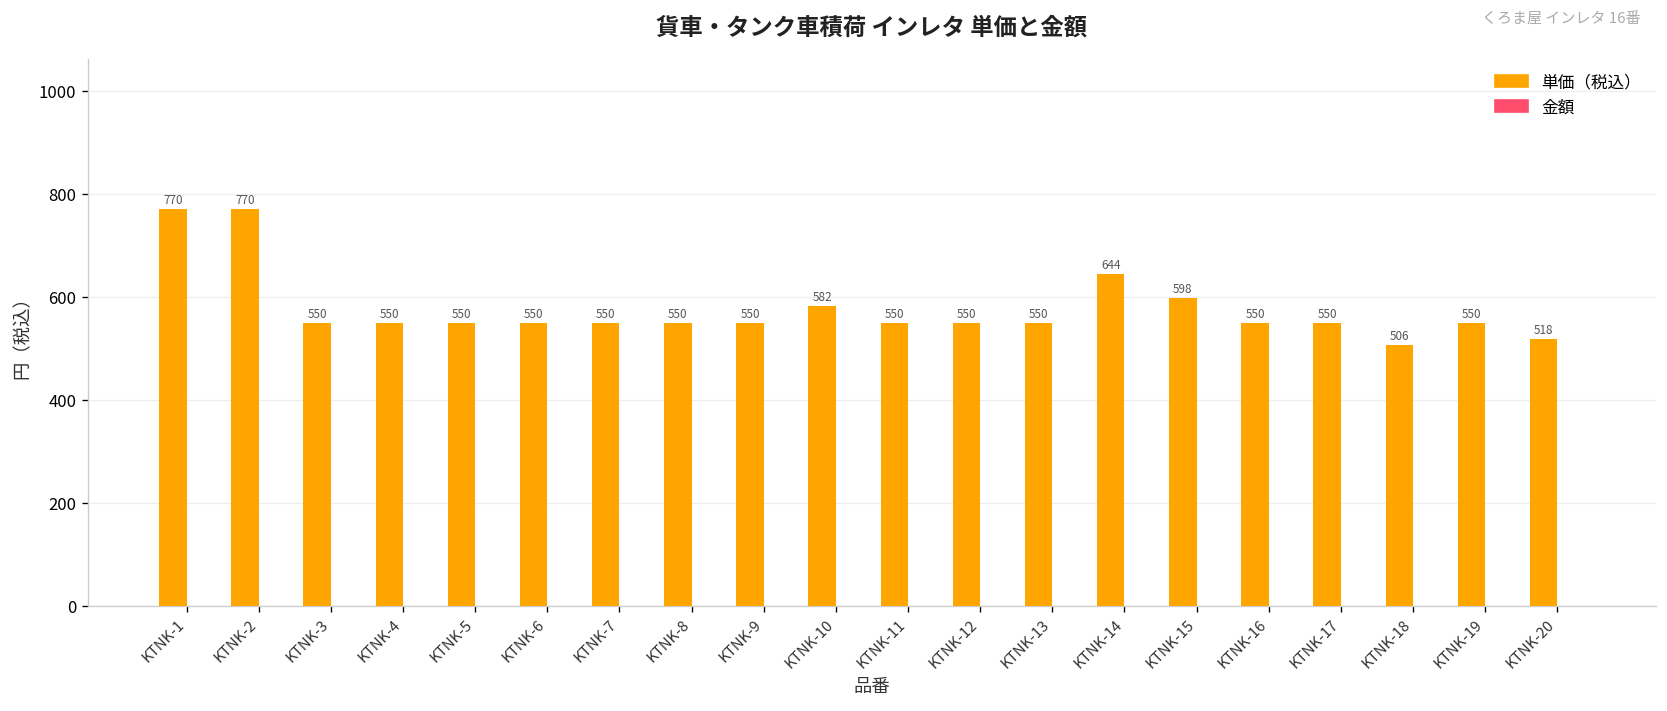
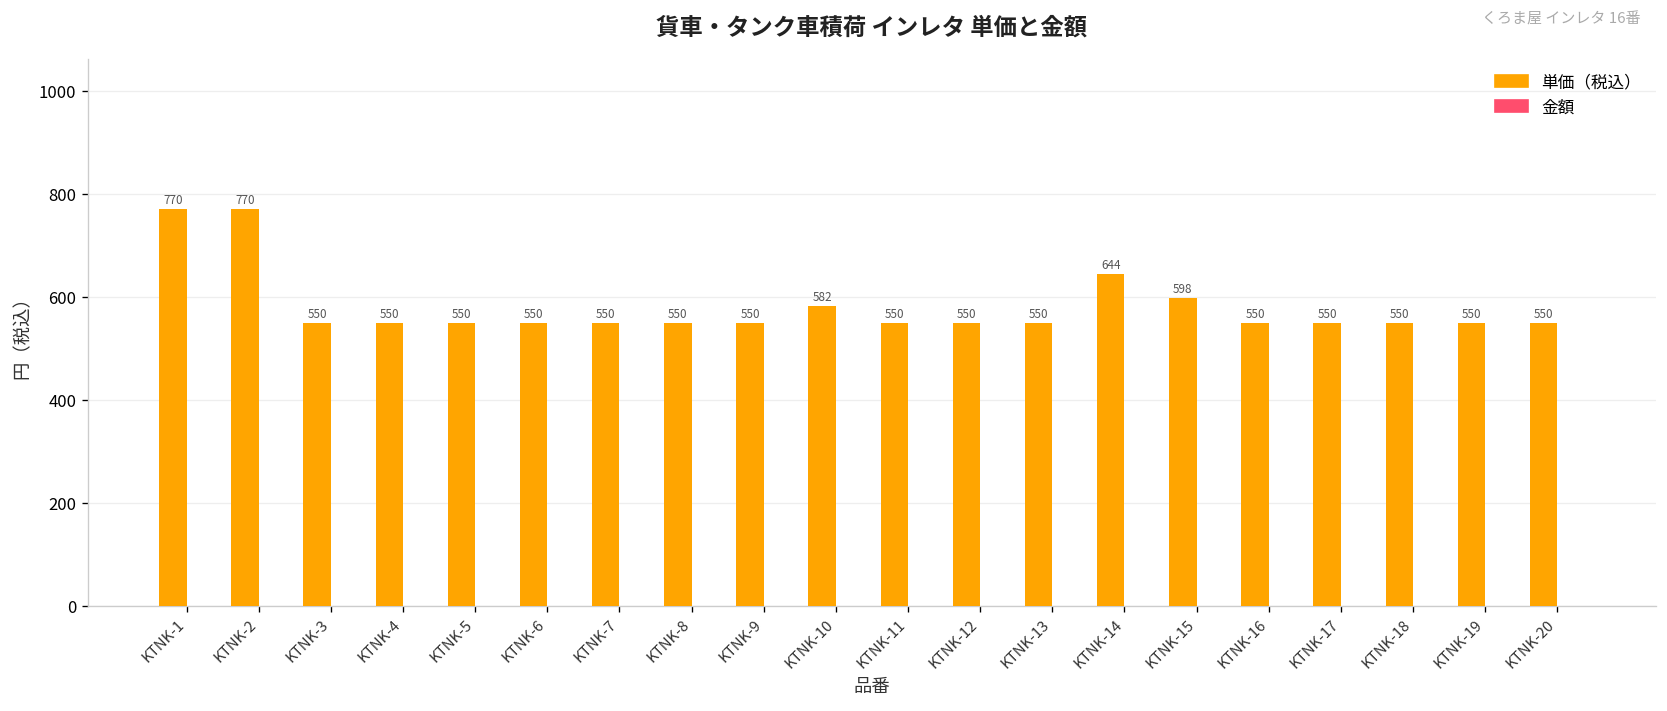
  {
    "単価（税込）": {
      "KTNK-1": 770,
      "KTNK-2": 770,
      "KTNK-3": 550,
      "KTNK-4": 550,
      "KTNK-5": 550,
      "KTNK-6": 550,
      "KTNK-7": 550,
      "KTNK-8": 550,
      "KTNK-9": 550,
      "KTNK-10": 582,
      "KTNK-11": 550,
      "KTNK-12": 550,
      "KTNK-13": 550,
      "KTNK-14": 644,
      "KTNK-15": 598,
      "KTNK-16": 550,
      "KTNK-17": 550,
-     "KTNK-18": 506,
+     "KTNK-18": 550,
      "KTNK-19": 550,
-     "KTNK-20": 518
+     "KTNK-20": 550
    },
    "金額": {
      "KTNK-1": 0,
      "KTNK-2": 0,
      "KTNK-3": 0,
      "KTNK-4": 0,
      "KTNK-5": 0,
      "KTNK-6": 0,
      "KTNK-7": 0,
      "KTNK-8": 0,
      "KTNK-9": 0,
      "KTNK-10": 0,
      "KTNK-11": 0,
      "KTNK-12": 0,
      "KTNK-13": 0,
      "KTNK-14": 0,
      "KTNK-15": 0,
      "KTNK-16": 0,
      "KTNK-17": 0,
      "KTNK-18": 0,
      "KTNK-19": 0,
      "KTNK-20": 0
    }
  }
